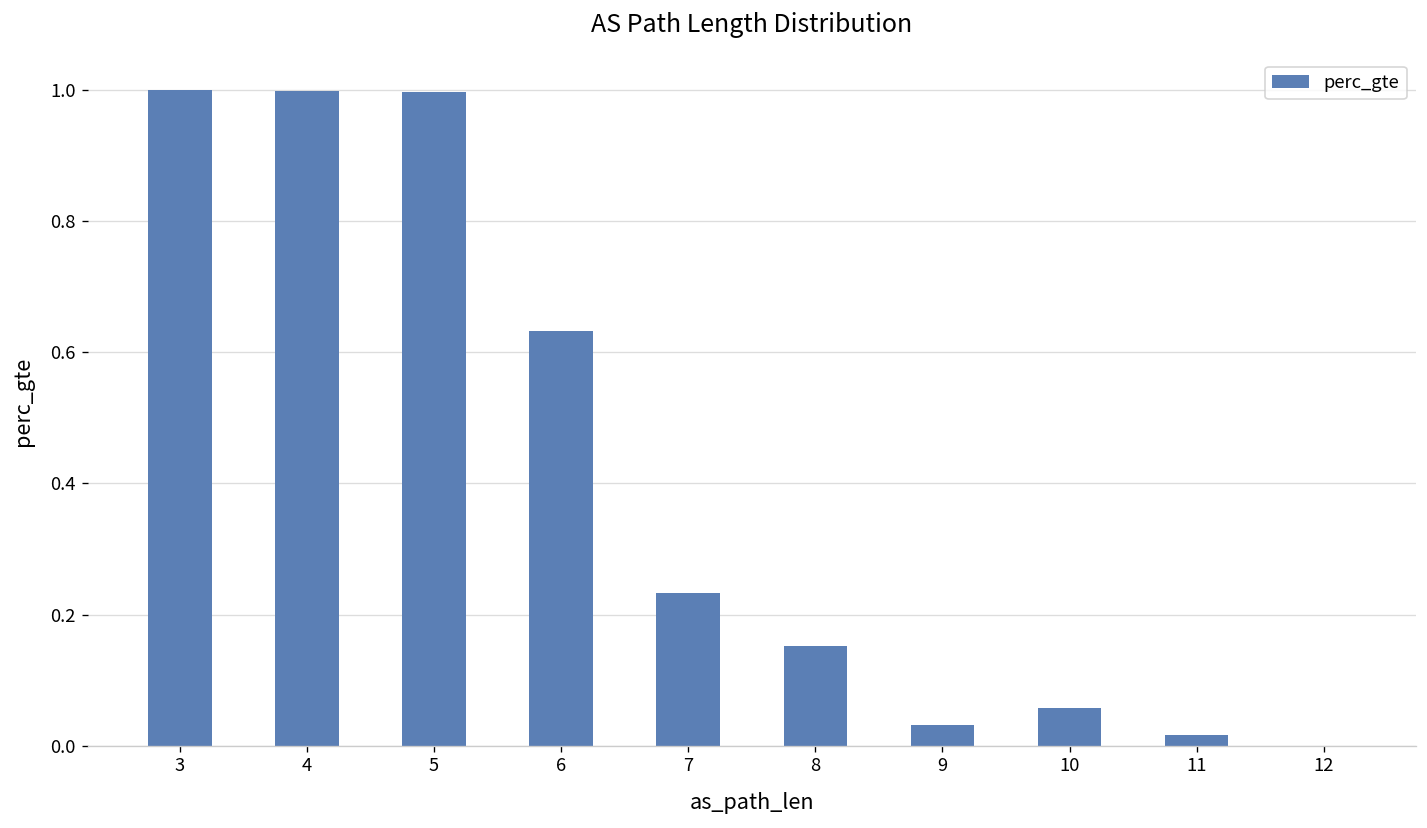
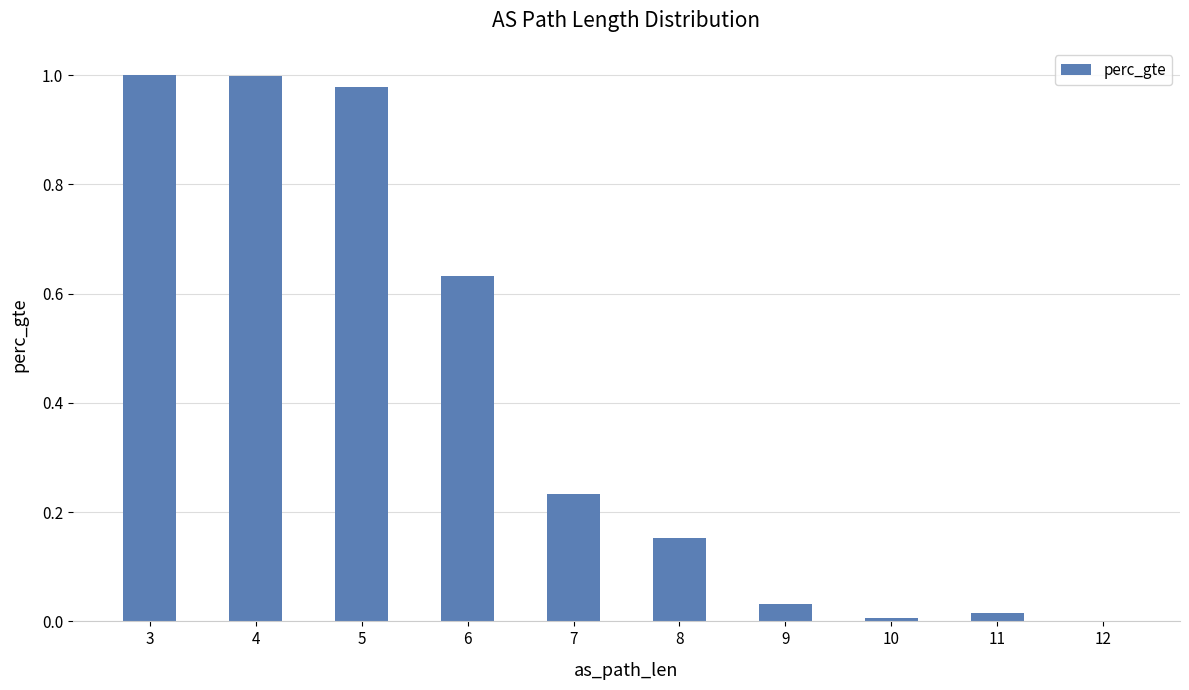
  {
    "3": 1.00,
    "4": 1.00,
-   "5": 1.00,
+   "5": 0.98,
    "6": 0.63,
    "7": 0.23,
    "8": 0.15,
    "9": 0.03,
-   "10": 0.06,
+   "10": 0.01,
    "11": 0.02
  }
